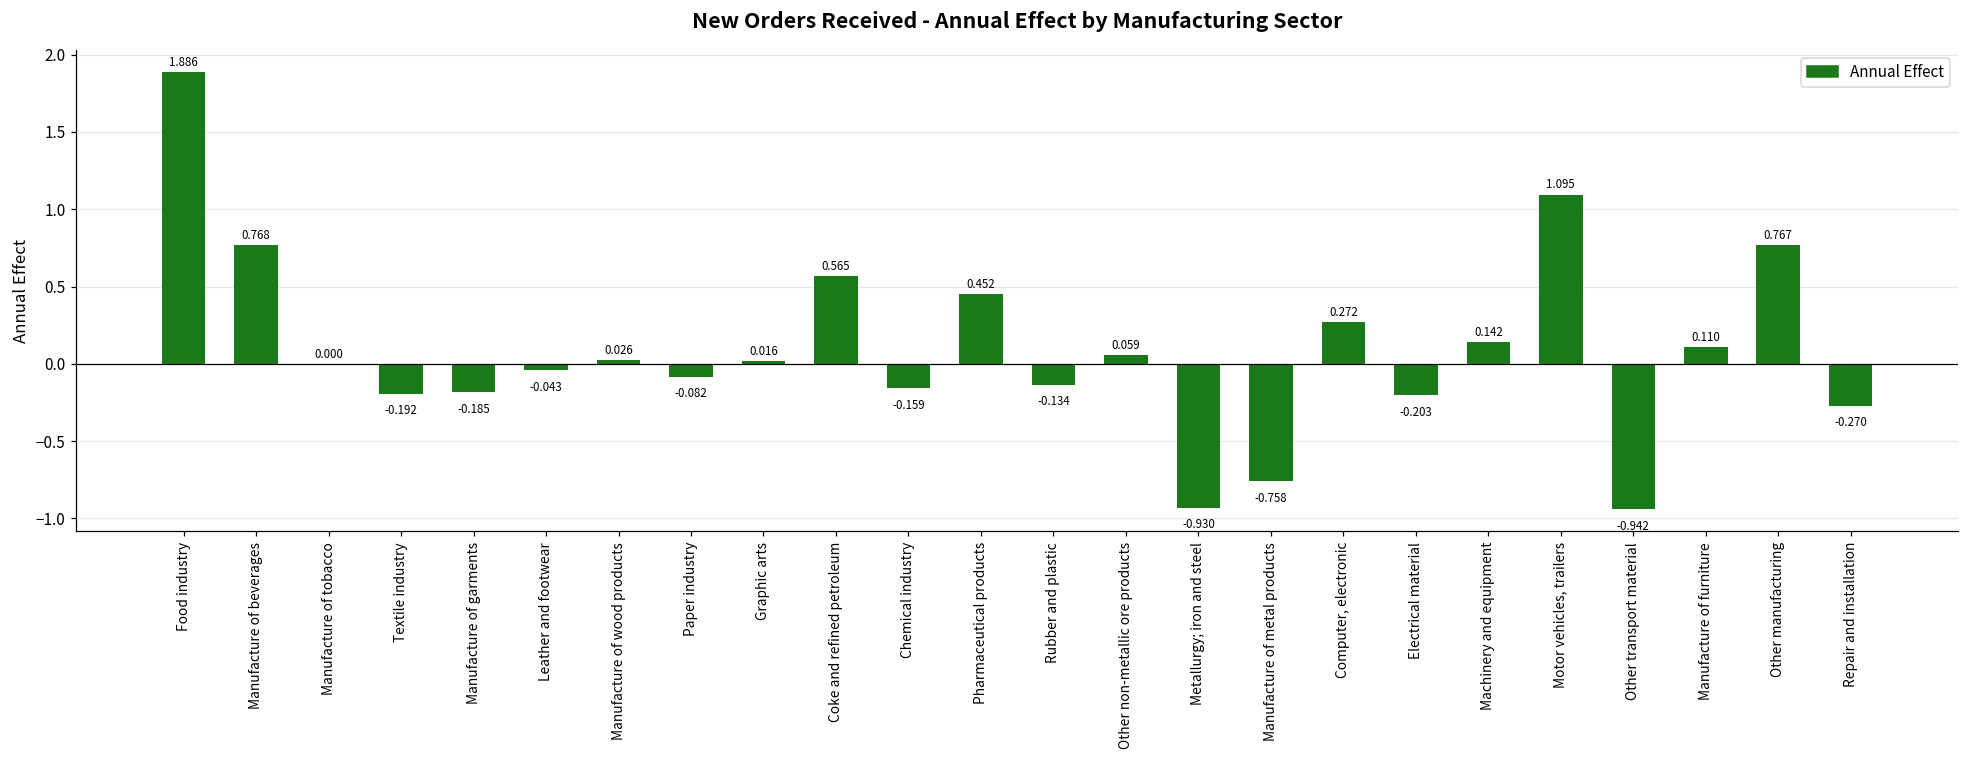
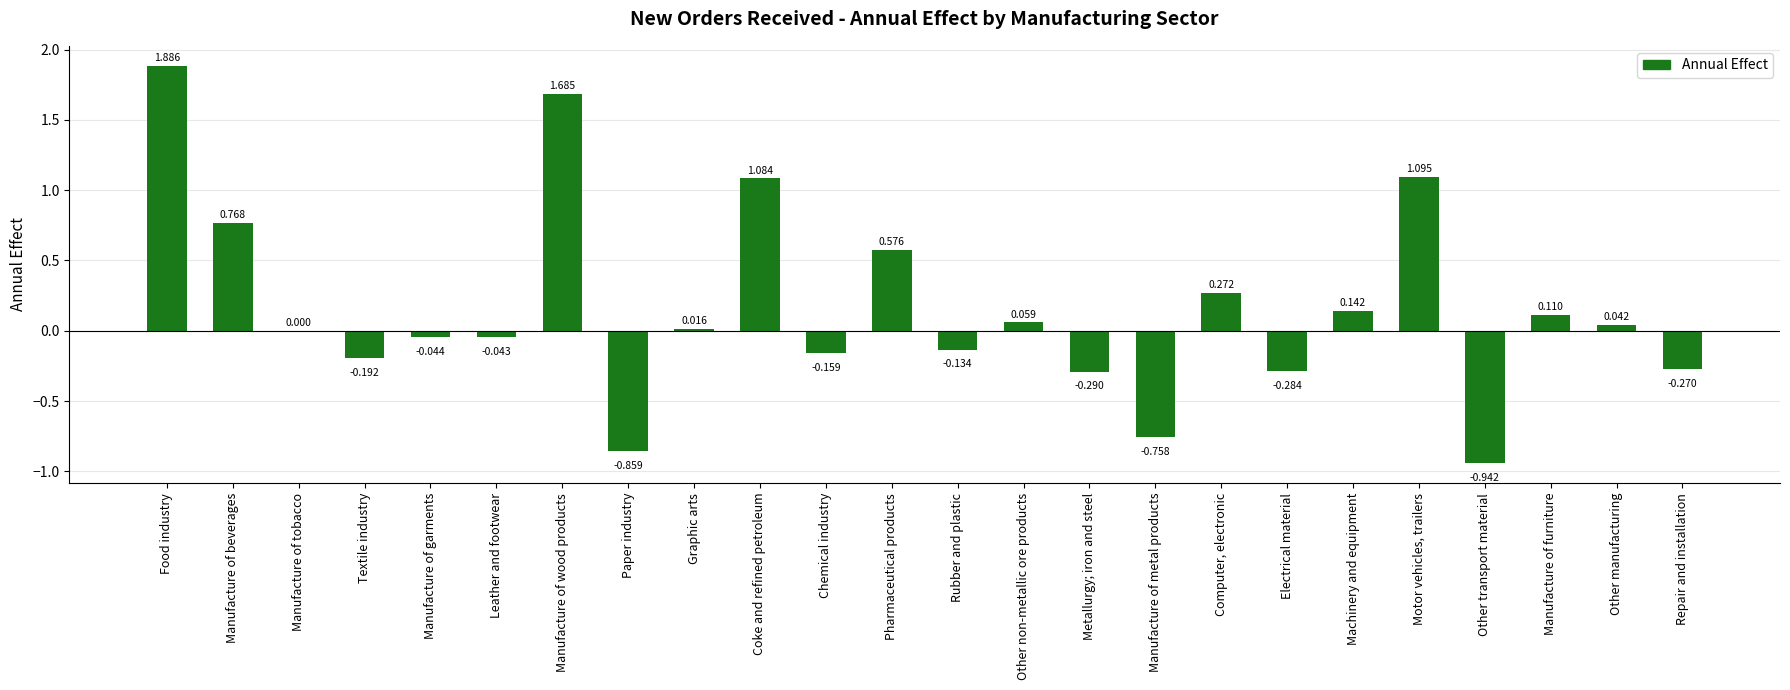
  {
    "Food industry": 1.886,
    "Manufacture of beverages": 0.768,
    "Manufacture of tobacco": 0.000,
    "Textile industry": -0.192,
-   "Manufacture of garments": -0.185,
+   "Manufacture of garments": -0.044,
    "Leather and footwear": -0.043,
-   "Manufacture of wood products": 0.026,
-   "Paper industry": -0.082,
+   "Manufacture of wood products": 1.685,
+   "Paper industry": -0.859,
    "Graphic arts": 0.016,
-   "Coke and refined petroleum": 0.565,
+   "Coke and refined petroleum": 1.084,
    "Chemical industry": -0.159,
-   "Pharmaceutical products": 0.452,
+   "Pharmaceutical products": 0.576,
    "Rubber and plastic": -0.134,
    "Other non-metallic ore products": 0.059,
-   "Metallurgy; iron and steel": -0.930,
+   "Metallurgy; iron and steel": -0.290,
    "Manufacture of metal products": -0.758,
    "Computer, electronic": 0.272,
-   "Electrical material": -0.203,
+   "Electrical material": -0.284,
    "Machinery and equipment": 0.142,
    "Motor vehicles, trailers": 1.095,
    "Other transport material": -0.942,
    "Manufacture of furniture": 0.110,
-   "Other manufacturing": 0.767,
+   "Other manufacturing": 0.042,
    "Repair and installation": -0.270
  }
